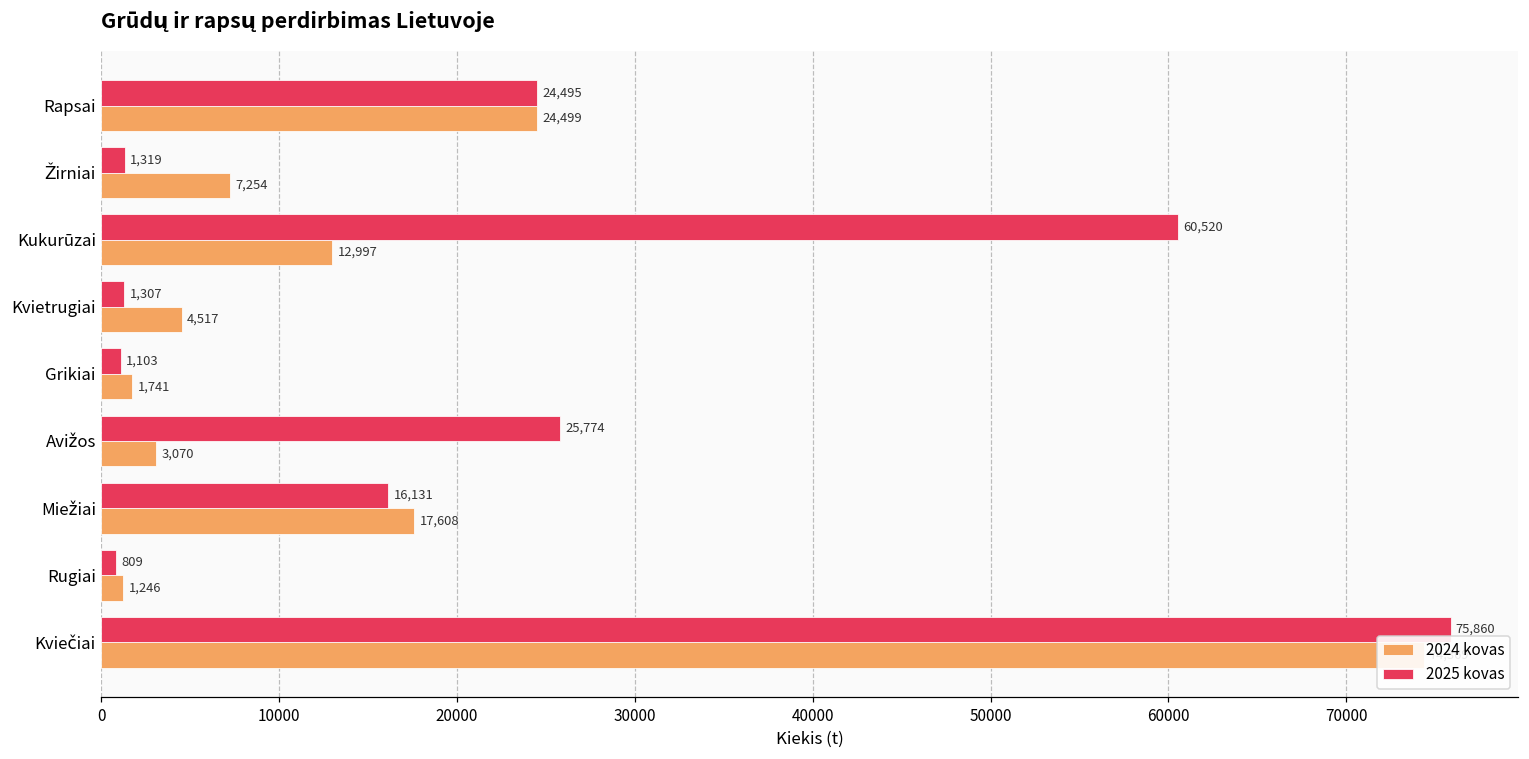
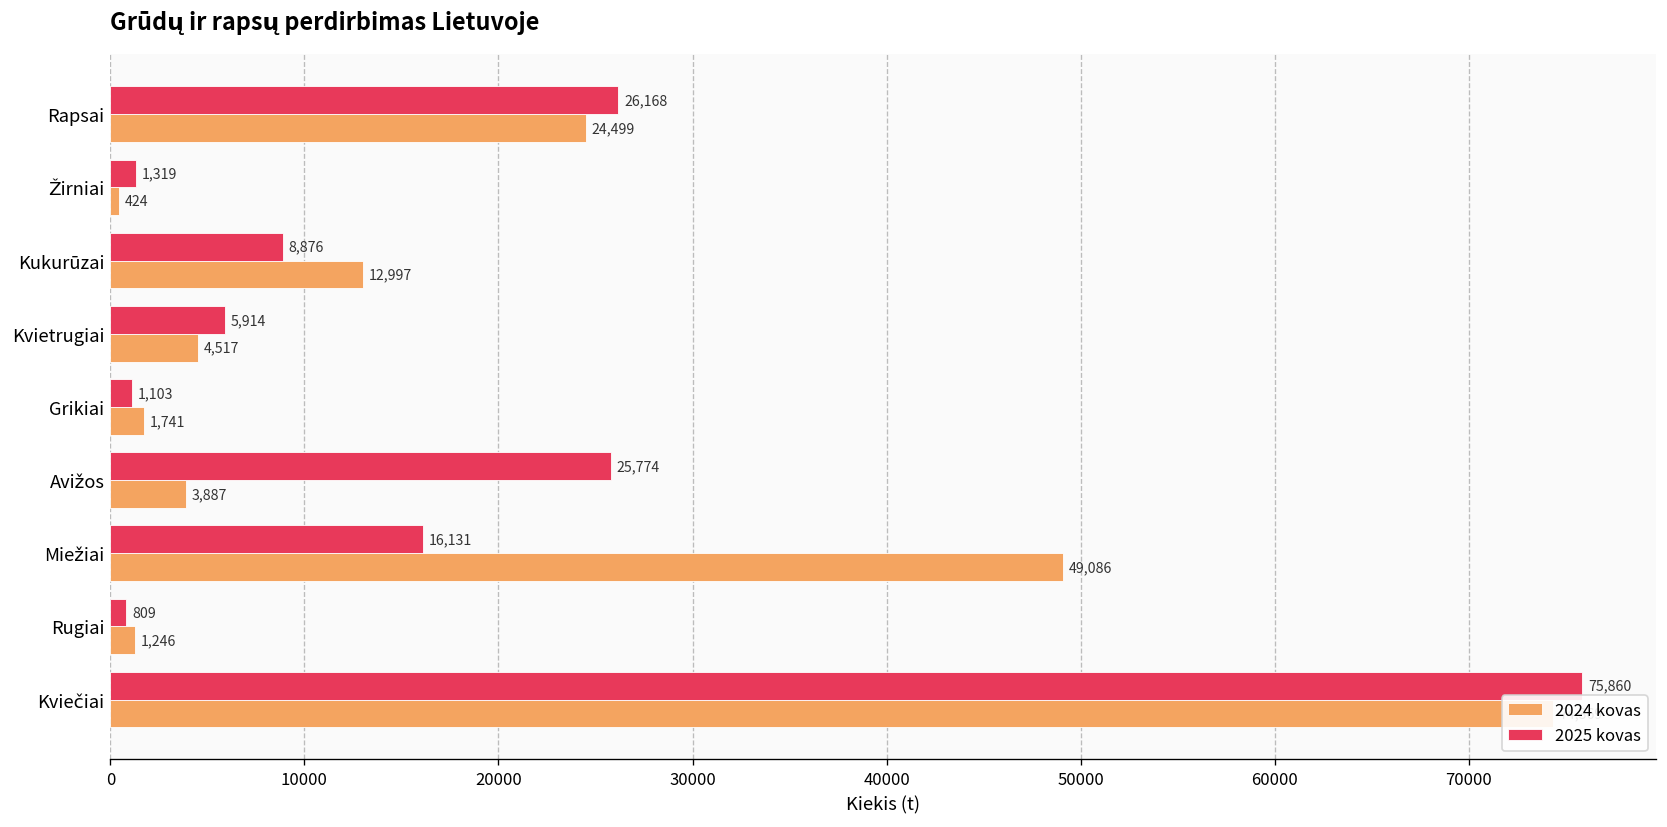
  {
    "2024 kovas": {
      "Rapsai": "24,499",
-     "Žirniai": "7,254",
+     "Žirniai": "424",
      "Kukurūzai": "12,997",
      "Kvietrugiai": "4,517",
      "Grikiai": "1,741",
-     "Avižos": "3,070",
-     "Miežiai": "17,608",
+     "Avižos": "3,887",
+     "Miežiai": "49,086",
      "Rugiai": "1,246"
    },
    "2025 kovas": {
-     "Rapsai": "24,495",
+     "Rapsai": "26,168",
      "Žirniai": "1,319",
-     "Kukurūzai": "60,520",
-     "Kvietrugiai": "1,307",
+     "Kukurūzai": "8,876",
+     "Kvietrugiai": "5,914",
      "Grikiai": "1,103",
      "Avižos": "25,774",
      "Miežiai": "16,131",
      "Rugiai": "809",
      "Kviečiai": "75,860"
    }
  }
